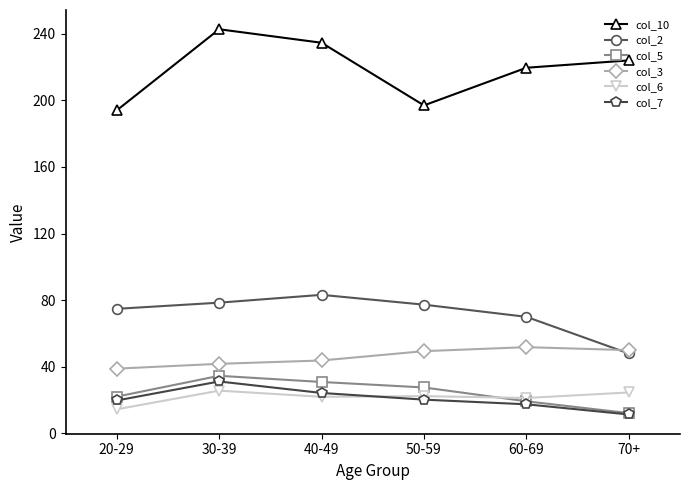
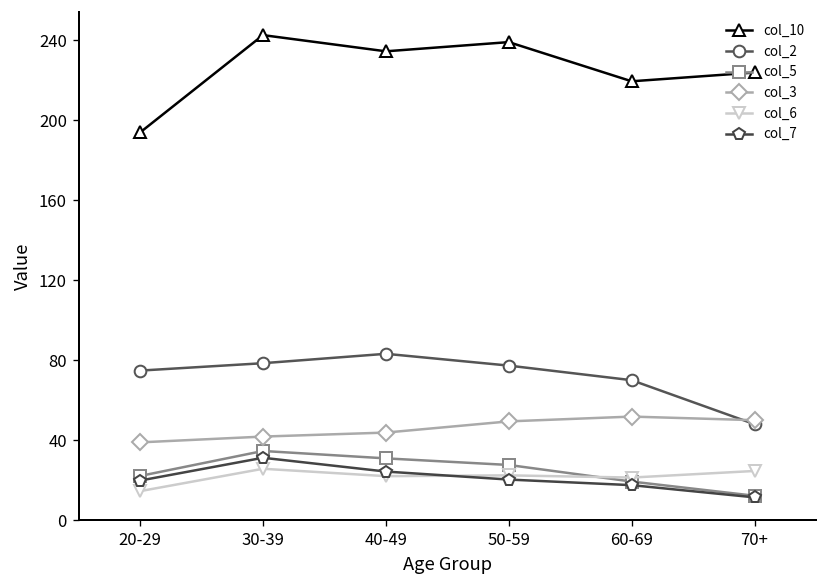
  {
    "col_10": {
      "20-29": 194,
      "30-39": 243,
      "40-49": 235,
-     "50-59": 197,
+     "50-59": 239,
      "60-69": 220,
      "70+": 224
    }
  }
